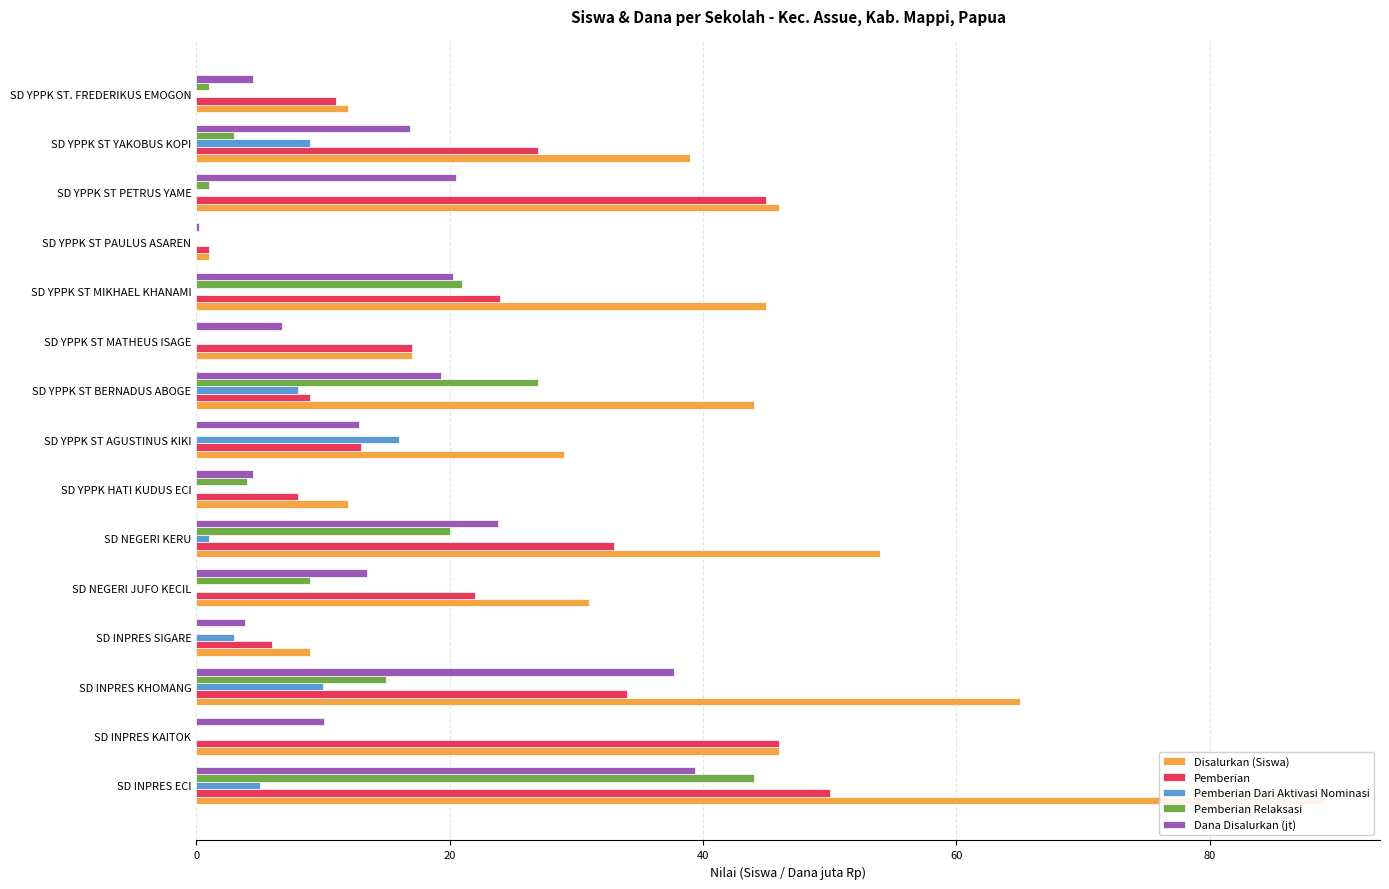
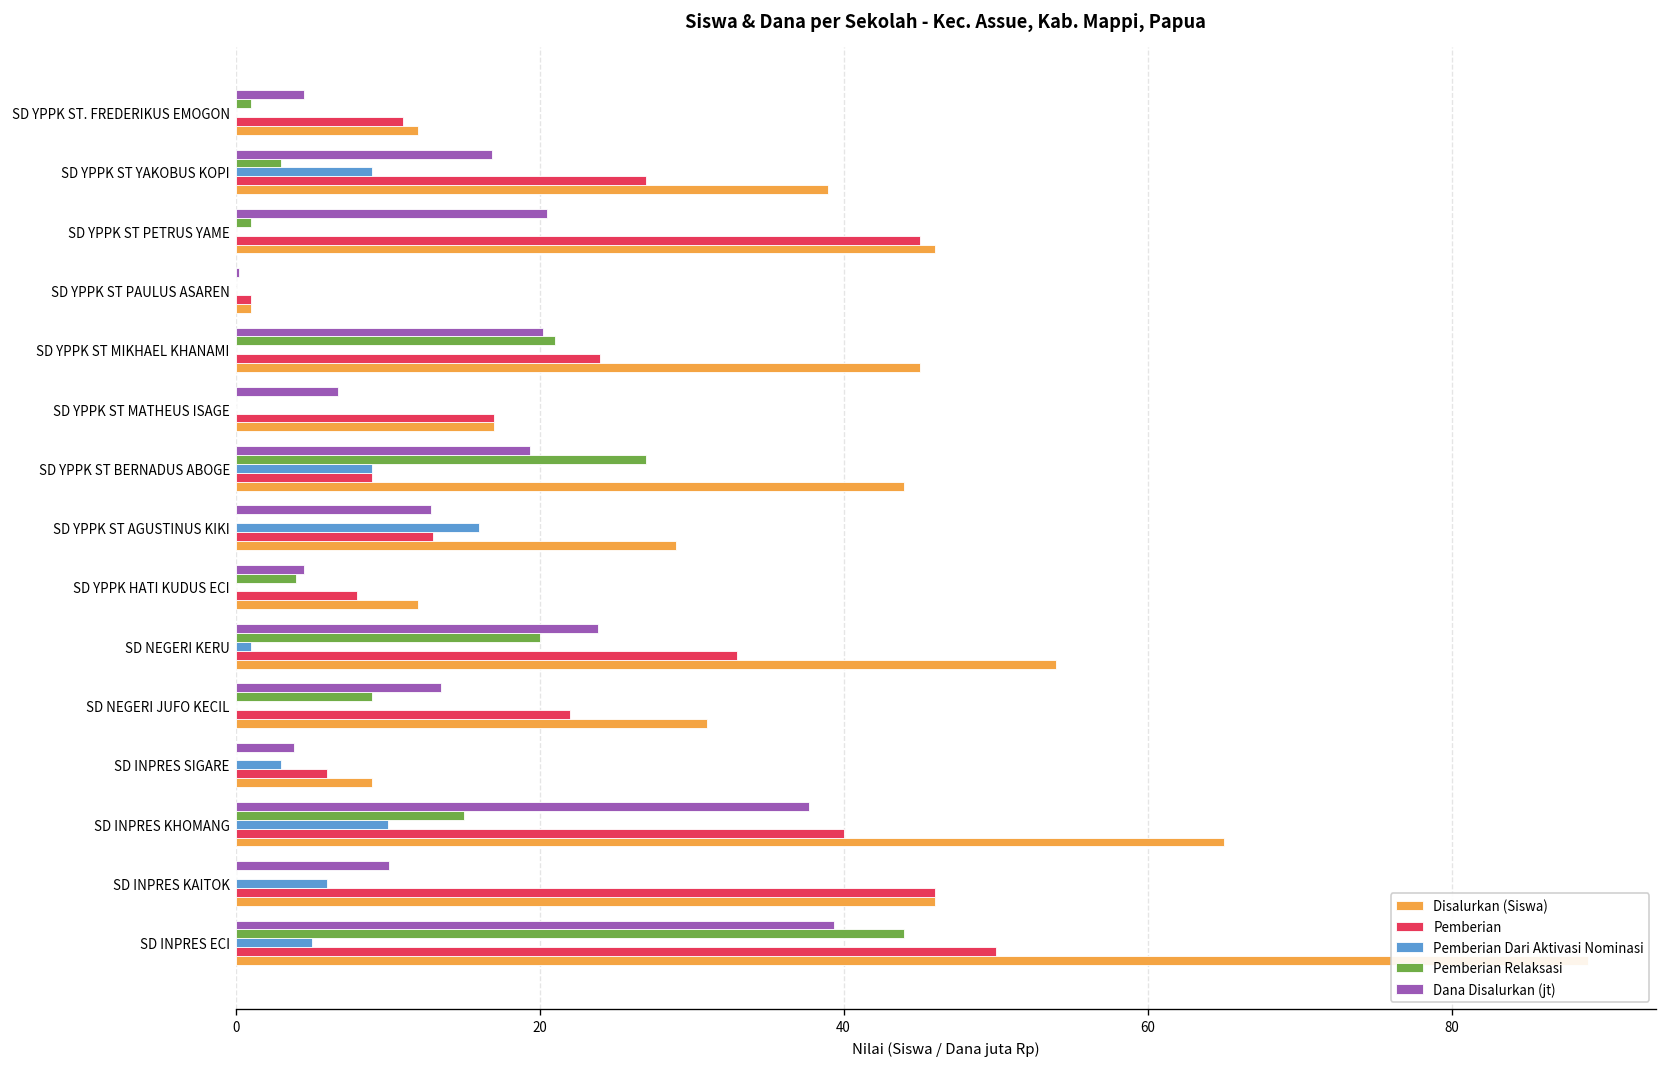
  {
    "Disalurkan (Siswa)": {
      "SD YPPK ST. FREDERIKUS EMOGON": 12,
      "SD YPPK ST YAKOBUS KOPI": 39,
      "SD YPPK ST PETRUS YAME": 46,
      "SD YPPK ST PAULUS ASAREN": 1,
      "SD YPPK ST MIKHAEL KHANAMI": 45,
      "SD YPPK ST MATHEUS ISAGE": 17,
      "SD YPPK ST BERNADUS ABOGE": 44,
      "SD YPPK ST AGUSTINUS KIKI": 29,
      "SD YPPK HATI KUDUS ECI": 12,
      "SD NEGERI KERU": 54,
      "SD NEGERI JUFO KECIL": 31,
      "SD INPRES SIGARE": 9,
      "SD INPRES KHOMANG": 65,
      "SD INPRES KAITOK": 46
    },
    "Pemberian": {
      "SD YPPK ST. FREDERIKUS EMOGON": 11,
      "SD YPPK ST YAKOBUS KOPI": 27,
      "SD YPPK ST PETRUS YAME": 45,
      "SD YPPK ST PAULUS ASAREN": 1,
      "SD YPPK ST MIKHAEL KHANAMI": 24,
      "SD YPPK ST MATHEUS ISAGE": 17,
      "SD YPPK ST BERNADUS ABOGE": 9,
      "SD YPPK ST AGUSTINUS KIKI": 13,
      "SD YPPK HATI KUDUS ECI": 8,
      "SD NEGERI KERU": 33,
      "SD NEGERI JUFO KECIL": 22,
      "SD INPRES SIGARE": 6,
-     "SD INPRES KHOMANG": 34,
+     "SD INPRES KHOMANG": 40,
      "SD INPRES KAITOK": 46,
      "SD INPRES ECI": 50
    },
    "Pemberian Dari Aktivasi Nominasi": {
      "SD YPPK ST. FREDERIKUS EMOGON": 0,
      "SD YPPK ST YAKOBUS KOPI": 9,
      "SD YPPK ST PETRUS YAME": 0,
      "SD YPPK ST PAULUS ASAREN": 0,
      "SD YPPK ST MIKHAEL KHANAMI": 0,
      "SD YPPK ST MATHEUS ISAGE": 0,
-     "SD YPPK ST BERNADUS ABOGE": 8,
+     "SD YPPK ST BERNADUS ABOGE": 9,
      "SD YPPK ST AGUSTINUS KIKI": 16,
      "SD YPPK HATI KUDUS ECI": 0,
      "SD NEGERI KERU": 1,
      "SD NEGERI JUFO KECIL": 0,
      "SD INPRES SIGARE": 3,
      "SD INPRES KHOMANG": 10,
-     "SD INPRES KAITOK": 0,
+     "SD INPRES KAITOK": 6,
      "SD INPRES ECI": 5
    },
    "Pemberian Relaksasi": {
      "SD YPPK ST. FREDERIKUS EMOGON": 1,
      "SD YPPK ST YAKOBUS KOPI": 3,
      "SD YPPK ST PETRUS YAME": 1,
      "SD YPPK ST PAULUS ASAREN": 0,
      "SD YPPK ST MIKHAEL KHANAMI": 21,
      "SD YPPK ST MATHEUS ISAGE": 0,
      "SD YPPK ST BERNADUS ABOGE": 27,
      "SD YPPK ST AGUSTINUS KIKI": 0,
      "SD YPPK HATI KUDUS ECI": 4,
      "SD NEGERI KERU": 20,
      "SD NEGERI JUFO KECIL": 9,
      "SD INPRES SIGARE": 0,
      "SD INPRES KHOMANG": 15,
      "SD INPRES KAITOK": 0,
      "SD INPRES ECI": 44
    },
    "Dana Disalurkan (jt)": {
      "SD YPPK ST. FREDERIKUS EMOGON": 4.5,
      "SD YPPK ST YAKOBUS KOPI": 17,
      "SD YPPK ST PETRUS YAME": 20.5,
      "SD YPPK ST PAULUS ASAREN": 0.2,
      "SD YPPK ST MIKHAEL KHANAMI": 20.3,
      "SD YPPK ST MATHEUS ISAGE": 6.8,
      "SD YPPK ST BERNADUS ABOGE": 19.4,
      "SD YPPK ST AGUSTINUS KIKI": 13,
      "SD YPPK HATI KUDUS ECI": 4.5,
      "SD NEGERI KERU": 24,
      "SD NEGERI JUFO KECIL": 13.5,
      "SD INPRES SIGARE": 4,
      "SD INPRES KHOMANG": 37.7,
      "SD INPRES KAITOK": 10,
      "SD INPRES ECI": 39.4
    }
  }
